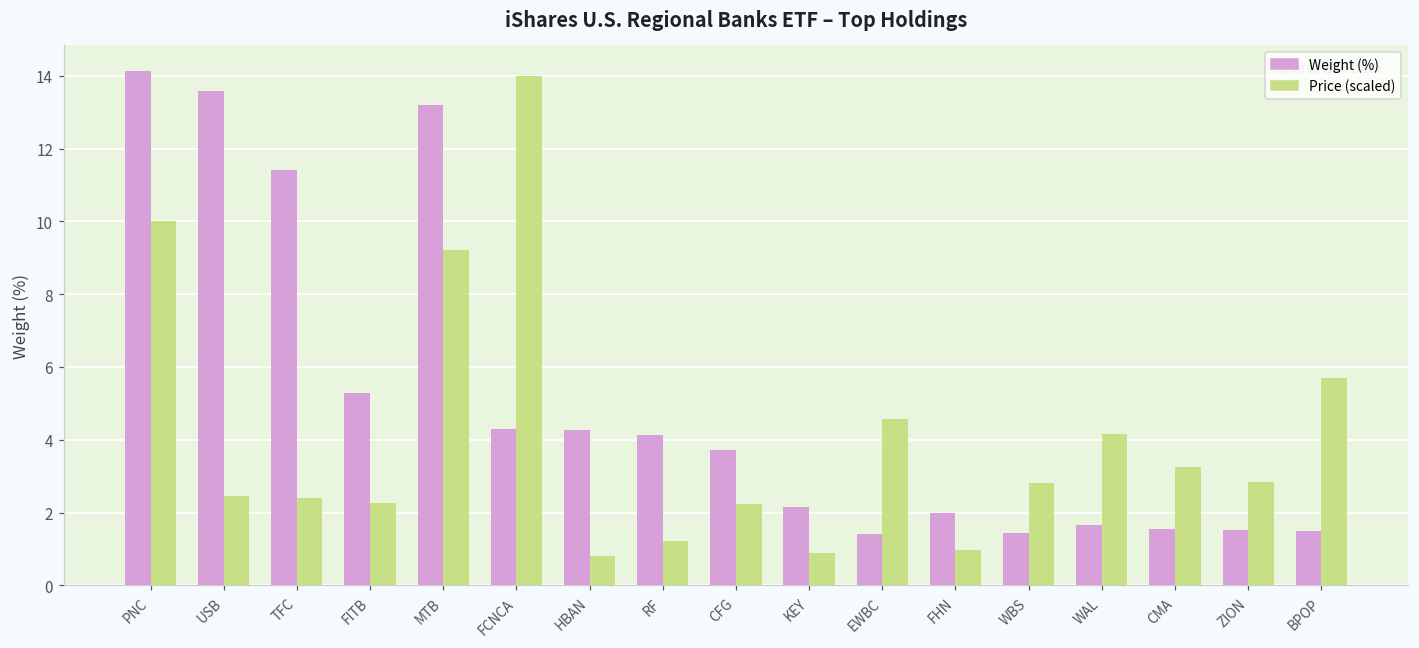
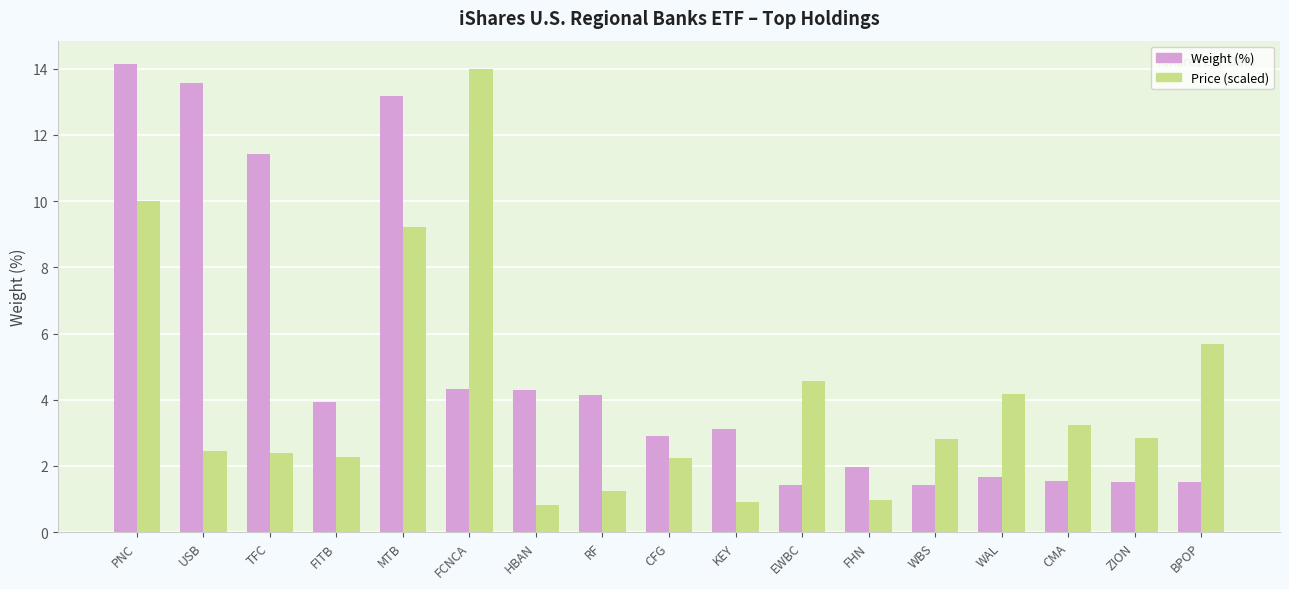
  {
    "Weight (%)": {
      "PNC": 14.1,
      "USB": 13.6,
      "TFC": 11.4,
-     "FITB": 5.3,
+     "FITB": 3.9,
      "MTB": 13.2,
      "FCNCA": 4.3,
      "HBAN": 4.3,
      "RF": 4.1,
-     "CFG": 3.7,
-     "KEY": 2.2,
+     "CFG": 2.9,
+     "KEY": 3.1,
      "EWBC": 1.4,
      "FHN": 2.0,
      "WBS": 1.4,
      "WAL": 1.7,
      "CMA": 1.5,
      "ZION": 1.5,
      "BPOP": 1.5
    },
    "Price (scaled)": {
      "PNC": 10.0,
      "USB": 2.4,
      "TFC": 2.4,
      "FITB": 2.3,
      "MTB": 9.2,
      "FCNCA": 14.0,
      "HBAN": 0.8,
      "RF": 1.2,
      "CFG": 2.2,
      "KEY": 0.9,
      "EWBC": 4.6,
      "FHN": 1.0,
      "WBS": 2.8,
      "WAL": 4.2,
      "CMA": 3.2,
      "ZION": 2.8,
      "BPOP": 5.7
    }
  }
